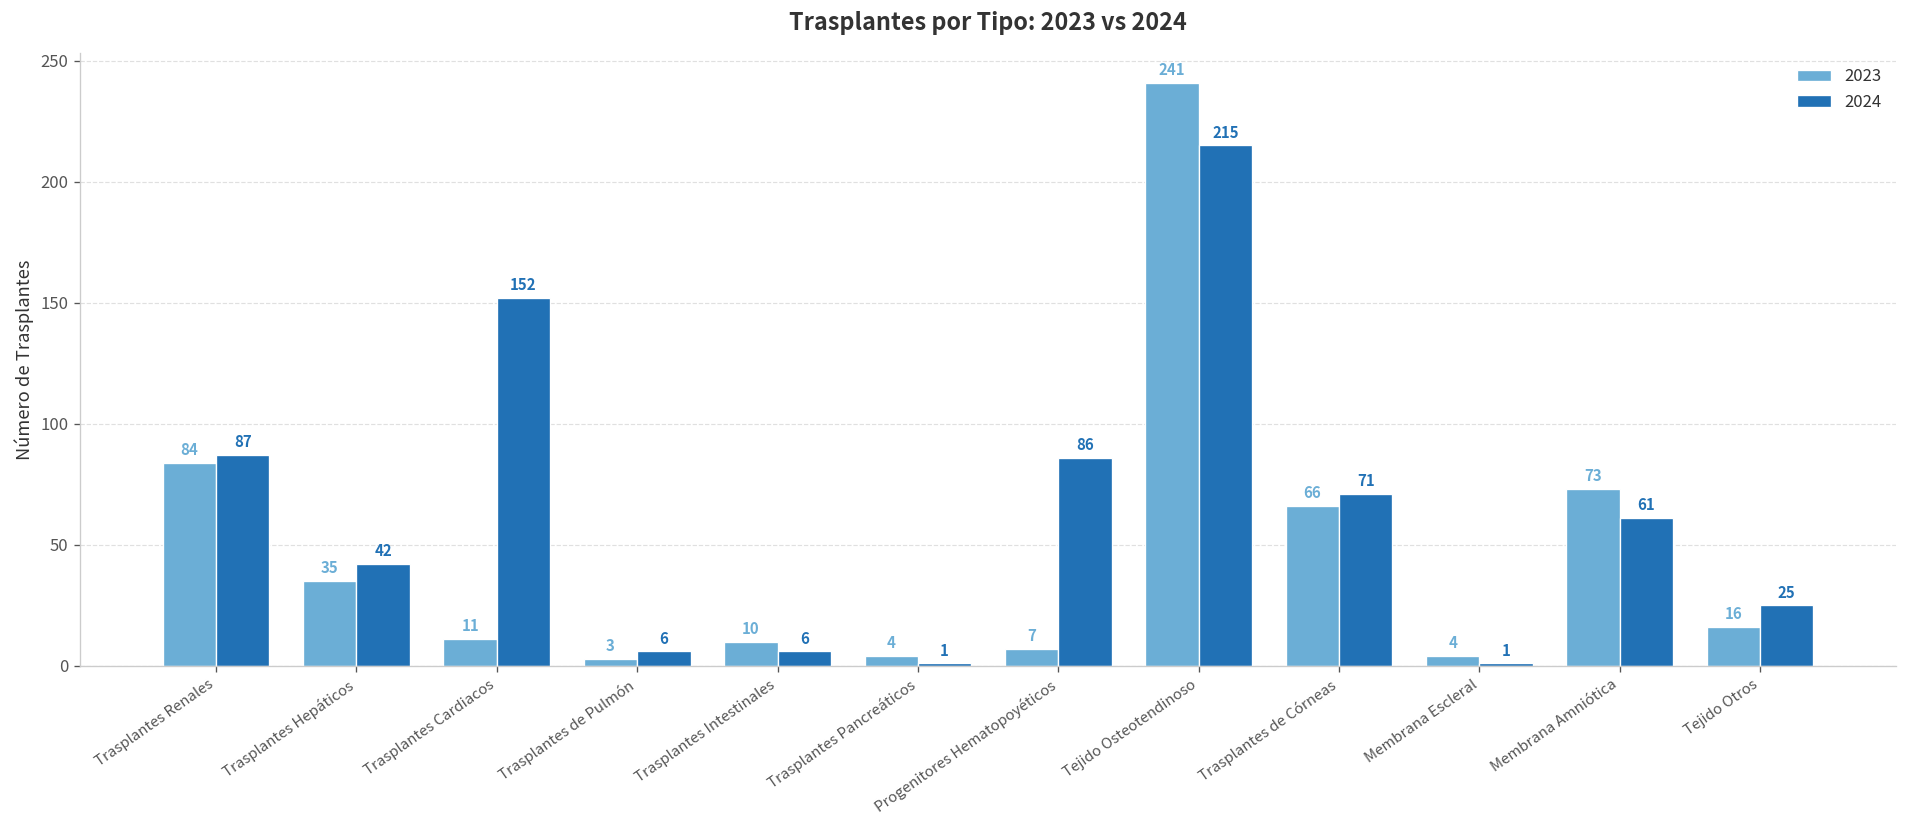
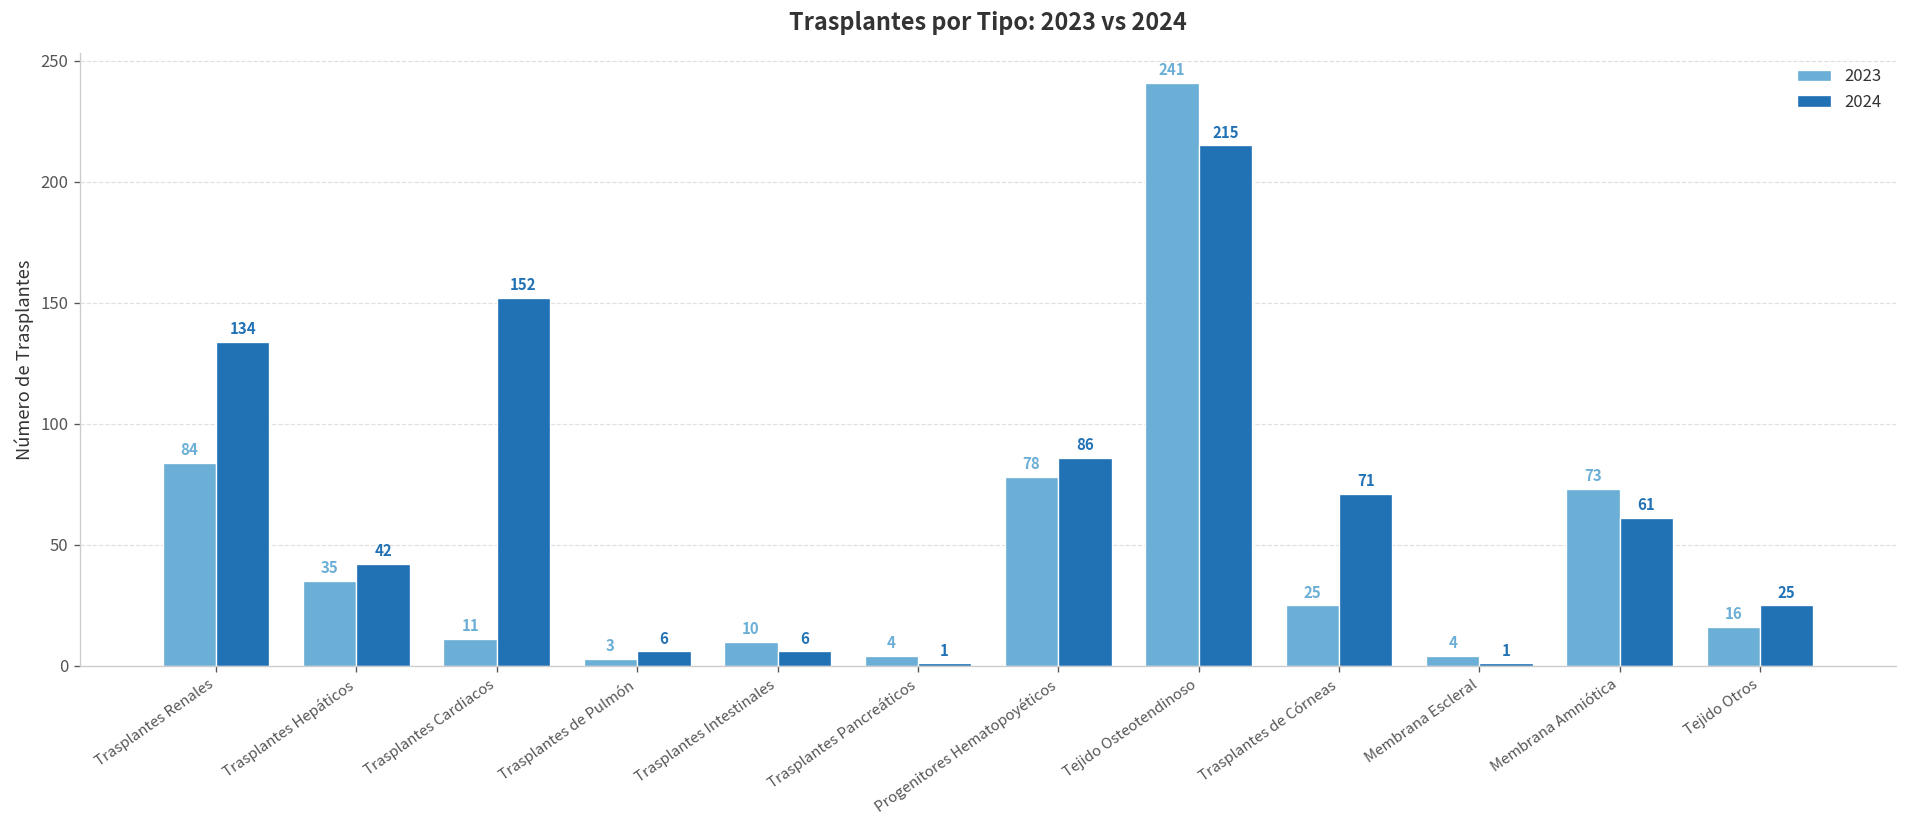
  {
    "2023": {
      "Trasplantes Renales": 84,
      "Trasplantes Hepáticos": 35,
      "Trasplantes Cardiacos": 11,
      "Trasplantes de Pulmón": 3,
      "Trasplantes Intestinales": 10,
      "Trasplantes Pancreáticos": 4,
-     "Progenitores Hematopoyéticos": 7,
+     "Progenitores Hematopoyéticos": 78,
      "Tejido Osteotendinoso": 241,
-     "Trasplantes de Córneas": 66,
+     "Trasplantes de Córneas": 25,
      "Membrana Escleral": 4,
      "Membrana Amniótica": 73,
      "Tejido Otros": 16
    },
    "2024": {
-     "Trasplantes Renales": 87,
+     "Trasplantes Renales": 134,
      "Trasplantes Hepáticos": 42,
      "Trasplantes Cardiacos": 152,
      "Trasplantes de Pulmón": 6,
      "Trasplantes Intestinales": 6,
      "Trasplantes Pancreáticos": 1,
      "Progenitores Hematopoyéticos": 86,
      "Tejido Osteotendinoso": 215,
      "Trasplantes de Córneas": 71,
      "Membrana Escleral": 1,
      "Membrana Amniótica": 61,
      "Tejido Otros": 25
    }
  }
